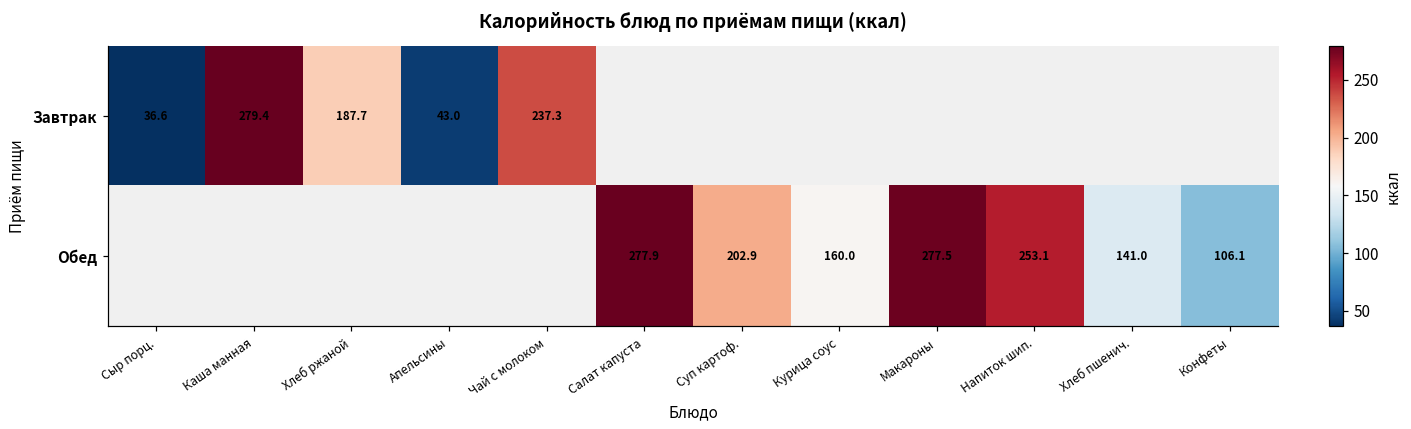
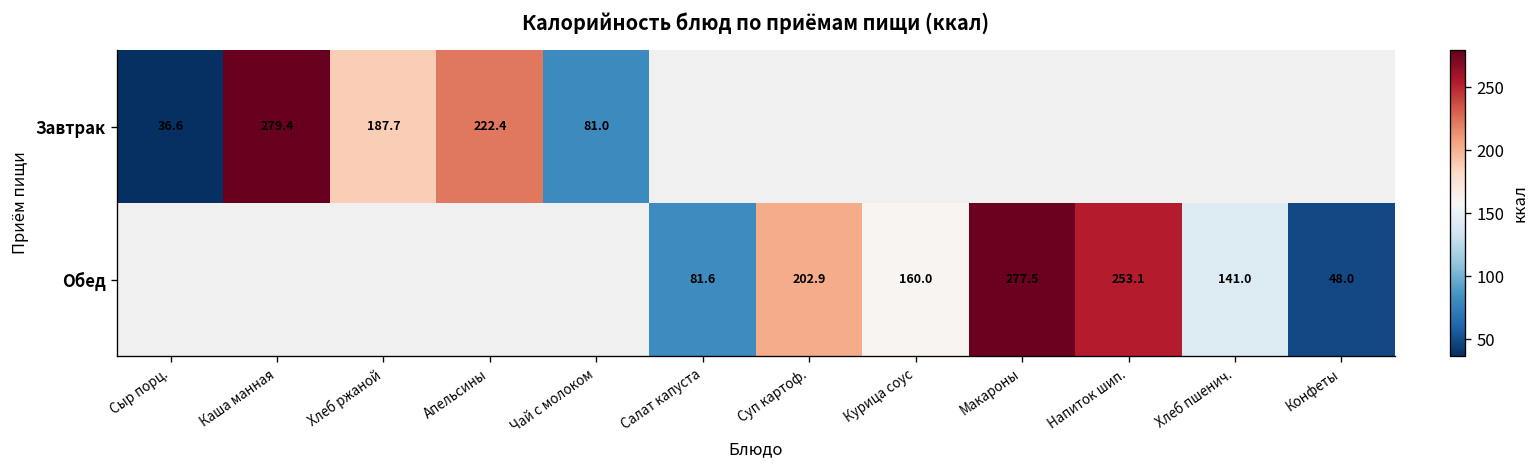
  {
    "Завтрак": {
      "Сыр порц.": 36.6,
      "Каша манная": 279.4,
      "Хлеб ржаной": 187.7,
-     "Апельсины": 43.0,
-     "Чай с молоком": 237.3
+     "Апельсины": 222.4,
+     "Чай с молоком": 81.0
    },
    "Обед": {
-     "Салат капуста": 277.9,
+     "Салат капуста": 81.6,
      "Суп картоф.": 202.9,
      "Курица соус": 160.0,
      "Макароны": 277.5,
      "Напиток шип.": 253.1,
      "Хлеб пшенич.": 141.0,
-     "Конфеты": 106.1
+     "Конфеты": 48.0
    }
  }
